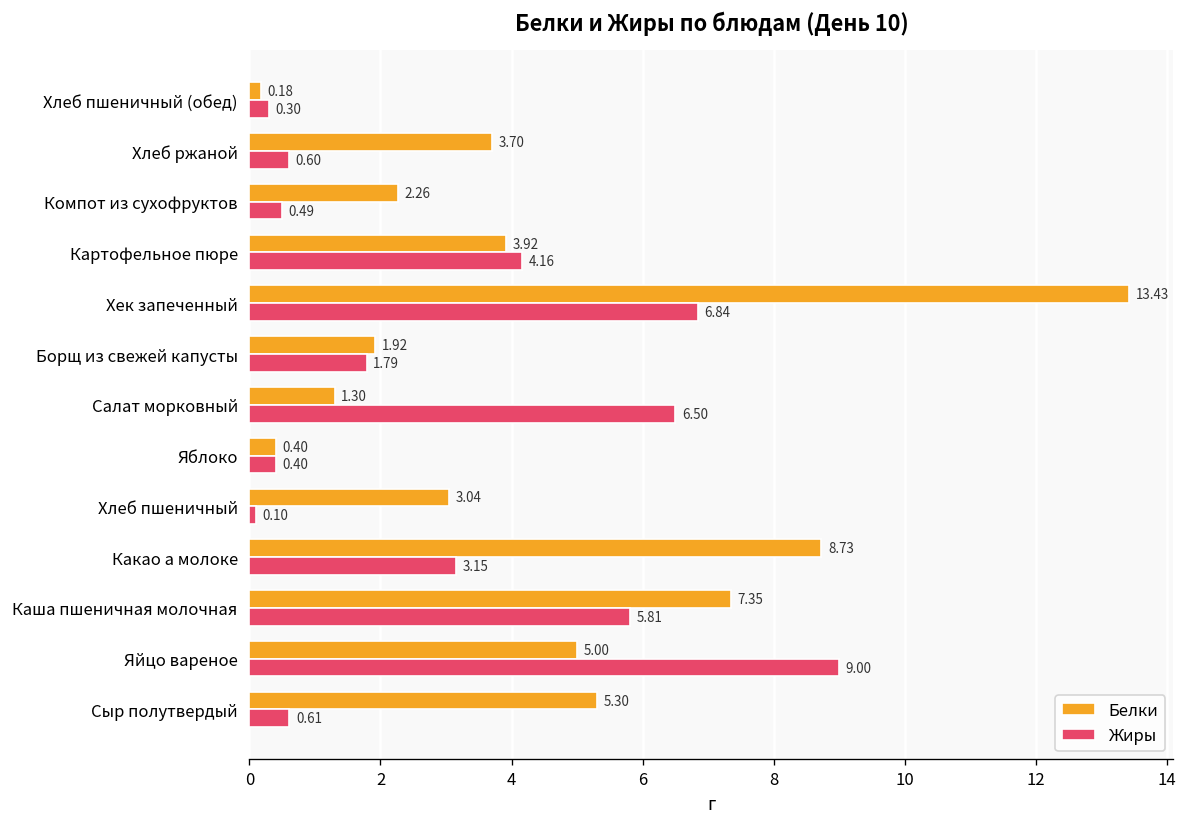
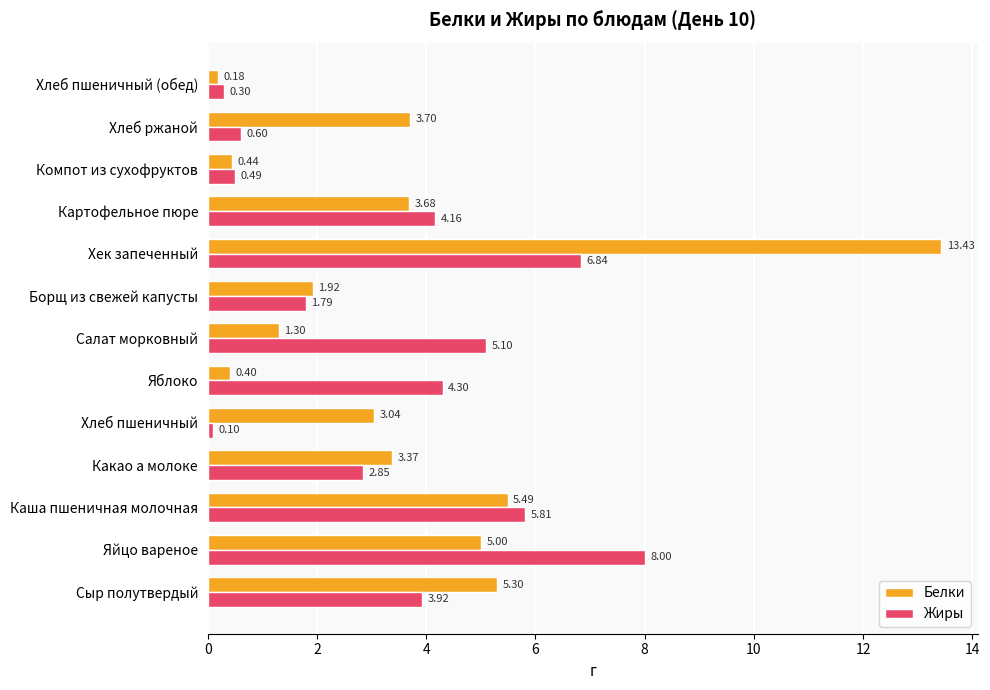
  {
    "Белки": {
      "Хлеб пшеничный (обед)": 0.18,
      "Хлеб ржаной": 3.70,
-     "Компот из сухофруктов": 2.26,
-     "Картофельное пюре": 3.92,
+     "Компот из сухофруктов": 0.44,
+     "Картофельное пюре": 3.68,
      "Хек запеченный": 13.43,
      "Борщ из свежей капусты": 1.92,
      "Салат морковный": 1.30,
      "Яблоко": 0.40,
      "Хлеб пшеничный": 3.04,
-     "Какао а молоке": 8.73,
-     "Каша пшеничная молочная": 7.35,
+     "Какао а молоке": 3.37,
+     "Каша пшеничная молочная": 5.49,
      "Яйцо вареное": 5.00,
      "Сыр полутвердый": 5.30
    },
    "Жиры": {
      "Хлеб пшеничный (обед)": 0.30,
      "Хлеб ржаной": 0.60,
      "Компот из сухофруктов": 0.49,
      "Картофельное пюре": 4.16,
      "Хек запеченный": 6.84,
      "Борщ из свежей капусты": 1.79,
-     "Салат морковный": 6.50,
-     "Яблоко": 0.40,
+     "Салат морковный": 5.10,
+     "Яблоко": 4.30,
      "Хлеб пшеничный": 0.10,
-     "Какао а молоке": 3.15,
+     "Какао а молоке": 2.85,
      "Каша пшеничная молочная": 5.81,
-     "Яйцо вареное": 9.00,
-     "Сыр полутвердый": 0.61
+     "Яйцо вареное": 8.00,
+     "Сыр полутвердый": 3.92
    }
  }
